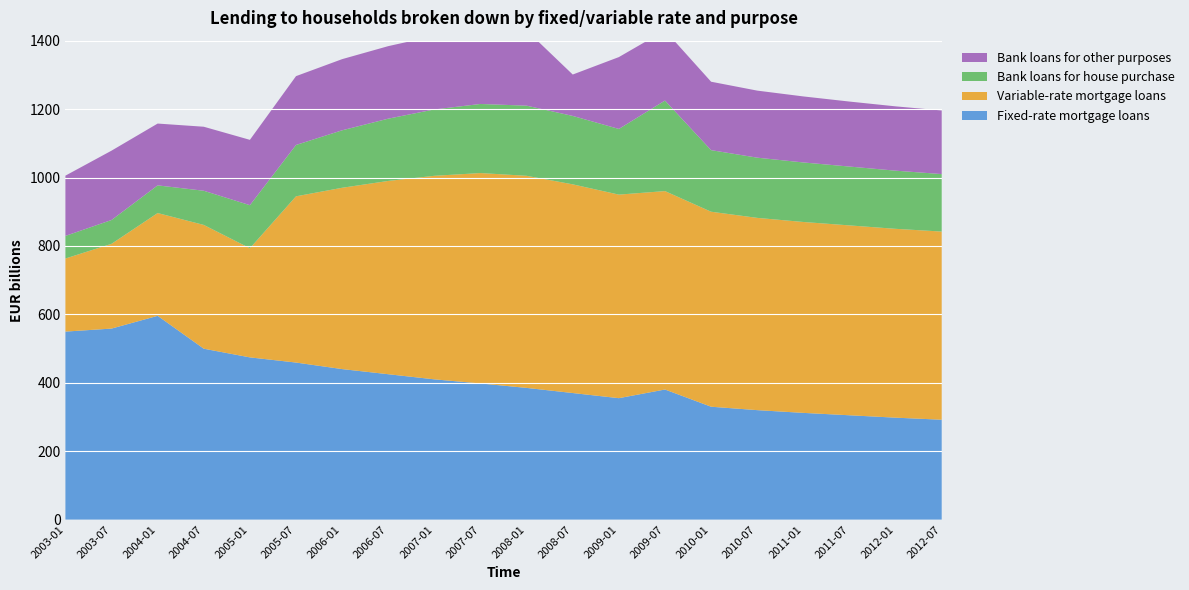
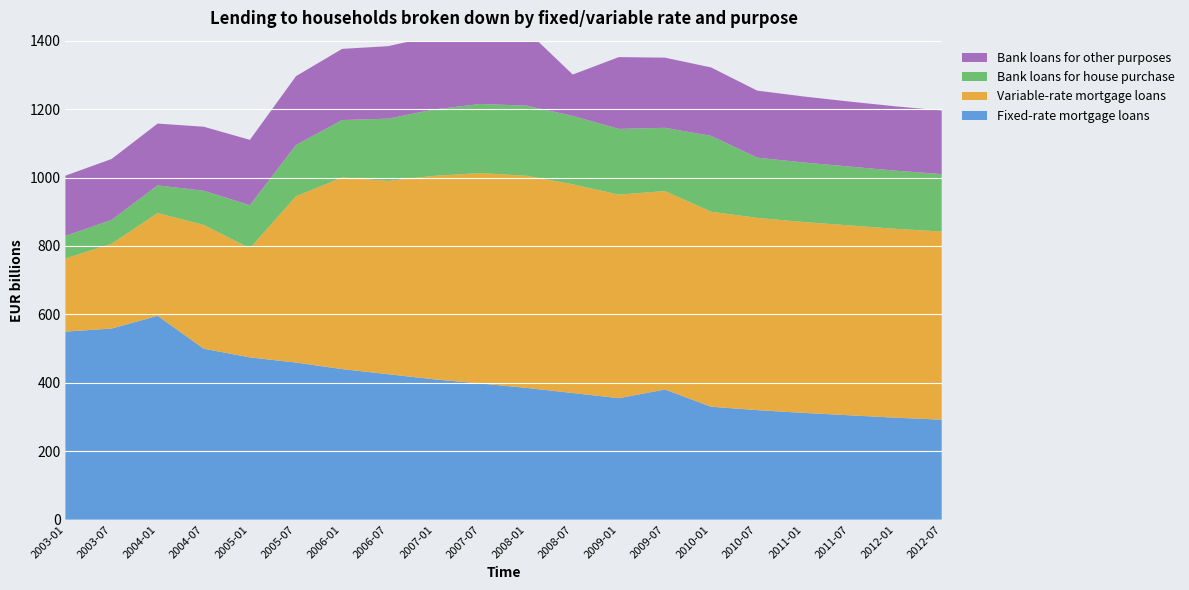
  {
    "Fixed-rate mortgage loans": {
      "2003-01": 550,
      "2003-07": 560,
      "2004-01": 600,
      "2004-07": 500,
      "2005-01": 470,
      "2005-07": 460,
      "2006-01": 440,
      "2006-07": 430,
      "2007-01": 410,
      "2007-07": 400,
      "2008-01": 390,
      "2008-07": 370,
      "2009-01": 360,
      "2009-07": 380,
      "2010-01": 330,
      "2010-07": 320,
      "2011-01": 310,
      "2011-07": 310,
      "2012-01": 300,
      "2012-07": 290
    },
    "Variable-rate mortgage loans": {
      "2003-01": 210,
      "2003-07": 250,
      "2004-01": 300,
      "2004-07": 360,
      "2005-01": 320,
      "2005-07": 490,
-     "2006-01": 530,
+     "2006-01": 560,
      "2006-07": 570,
      "2007-01": 600,
      "2007-07": 620,
      "2008-01": 620,
      "2008-07": 610,
      "2009-01": 600,
      "2009-07": 580,
      "2010-01": 570,
      "2010-07": 560,
      "2011-01": 560,
      "2011-07": 560,
      "2012-01": 550,
      "2012-07": 550
    },
    "Bank loans for house purchase": {
      "2003-01": 70,
      "2003-07": 70,
      "2004-01": 80,
      "2004-07": 100,
      "2005-01": 130,
      "2005-07": 150,
      "2006-01": 170,
      "2006-07": 180,
      "2007-01": 190,
      "2007-07": 200,
      "2008-01": 210,
      "2008-07": 200,
      "2009-01": 190,
-     "2009-07": 260,
-     "2010-01": 180,
+     "2009-07": 190,
+     "2010-01": 220,
      "2010-07": 180,
      "2011-01": 170,
      "2011-07": 170,
      "2012-01": 170,
      "2012-07": 170
    },
    "Bank loans for other purposes": {
      "2003-01": 180,
-     "2003-07": 200,
+     "2003-07": 180,
      "2004-01": 180,
      "2004-07": 190,
      "2005-01": 190,
      "2005-07": 200,
      "2006-01": 210,
      "2006-07": 210,
      "2008-07": 120,
      "2009-01": 210,
      "2010-01": 200,
      "2010-07": 200,
      "2011-01": 190,
      "2011-07": 190,
      "2012-01": 190,
      "2012-07": 190
    }
  }
